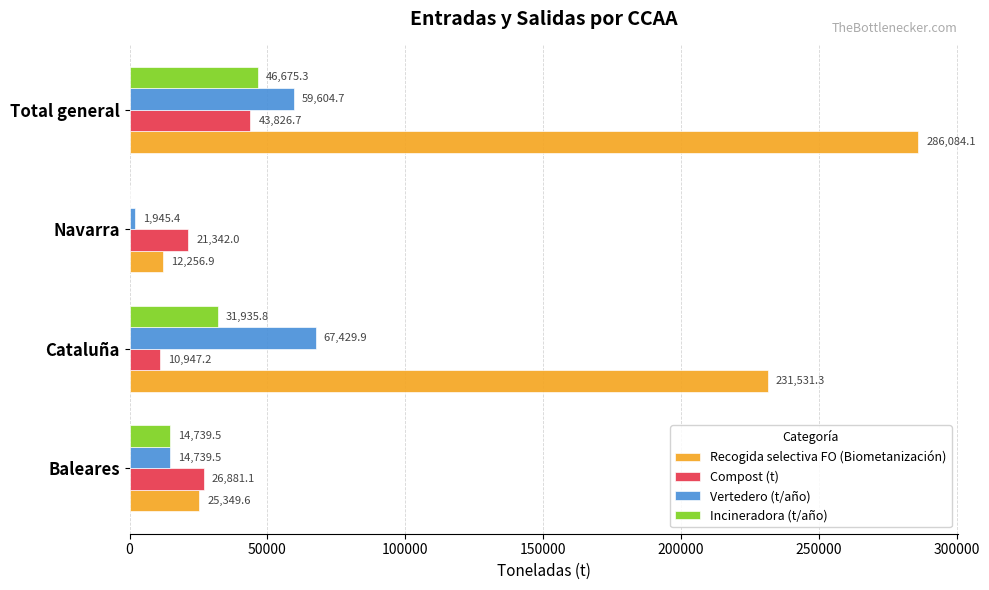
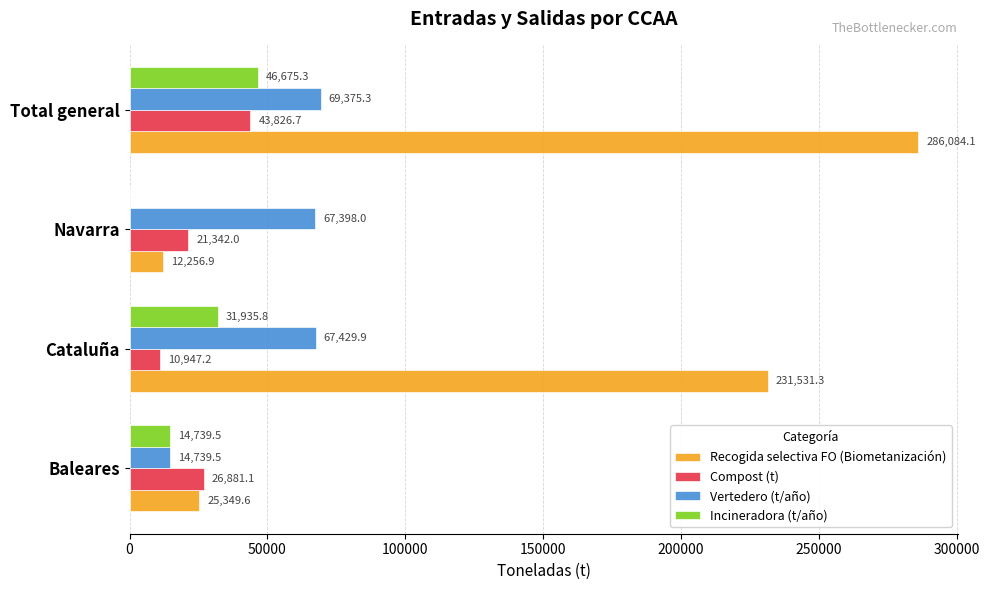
  {
    "Recogida selectiva FO (Biometanización)": {
      "Total general": "286,084.1",
      "Navarra": "12,256.9",
      "Cataluña": "231,531.3",
      "Baleares": "25,349.6"
    },
    "Compost (t)": {
      "Total general": "43,826.7",
      "Navarra": "21,342.0",
      "Cataluña": "10,947.2",
      "Baleares": "26,881.1"
    },
    "Vertedero (t/año)": {
-     "Total general": "59,604.7",
-     "Navarra": "1,945.4",
+     "Total general": "69,375.3",
+     "Navarra": "67,398.0",
      "Cataluña": "67,429.9",
      "Baleares": "14,739.5"
    },
    "Incineradora (t/año)": {
      "Total general": "46,675.3",
      "Cataluña": "31,935.8",
      "Baleares": "14,739.5"
    }
  }
